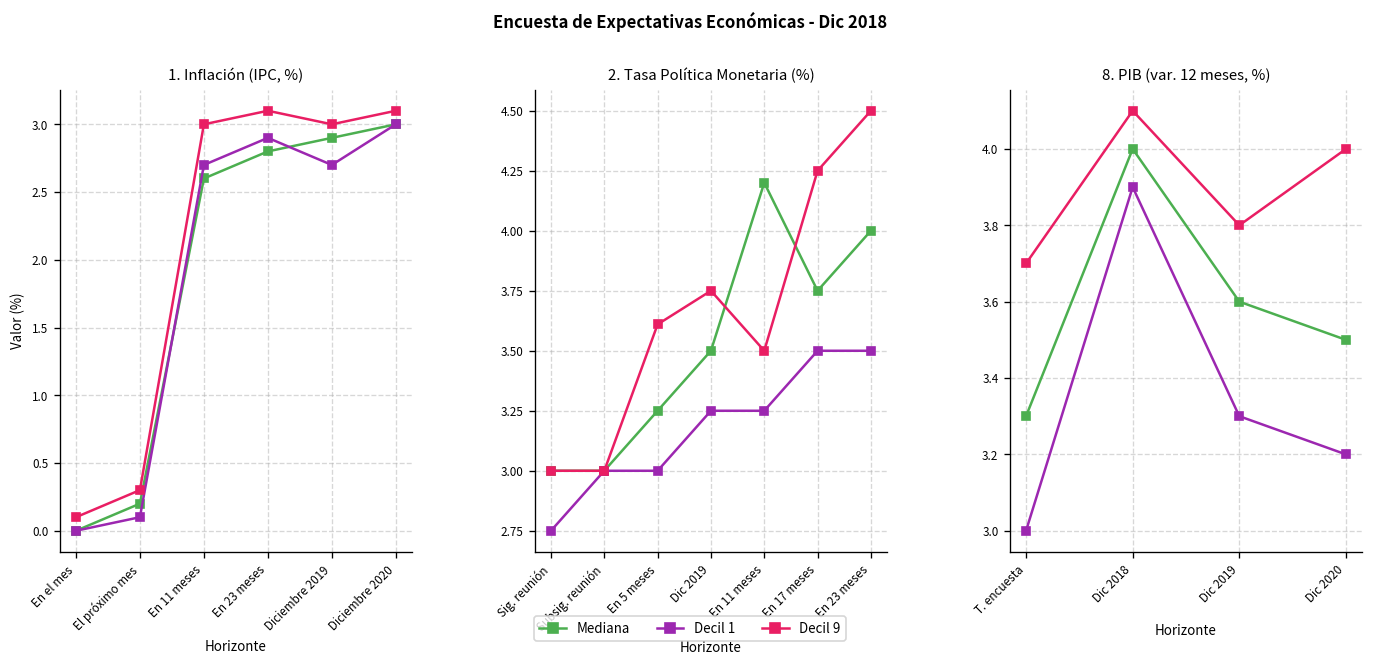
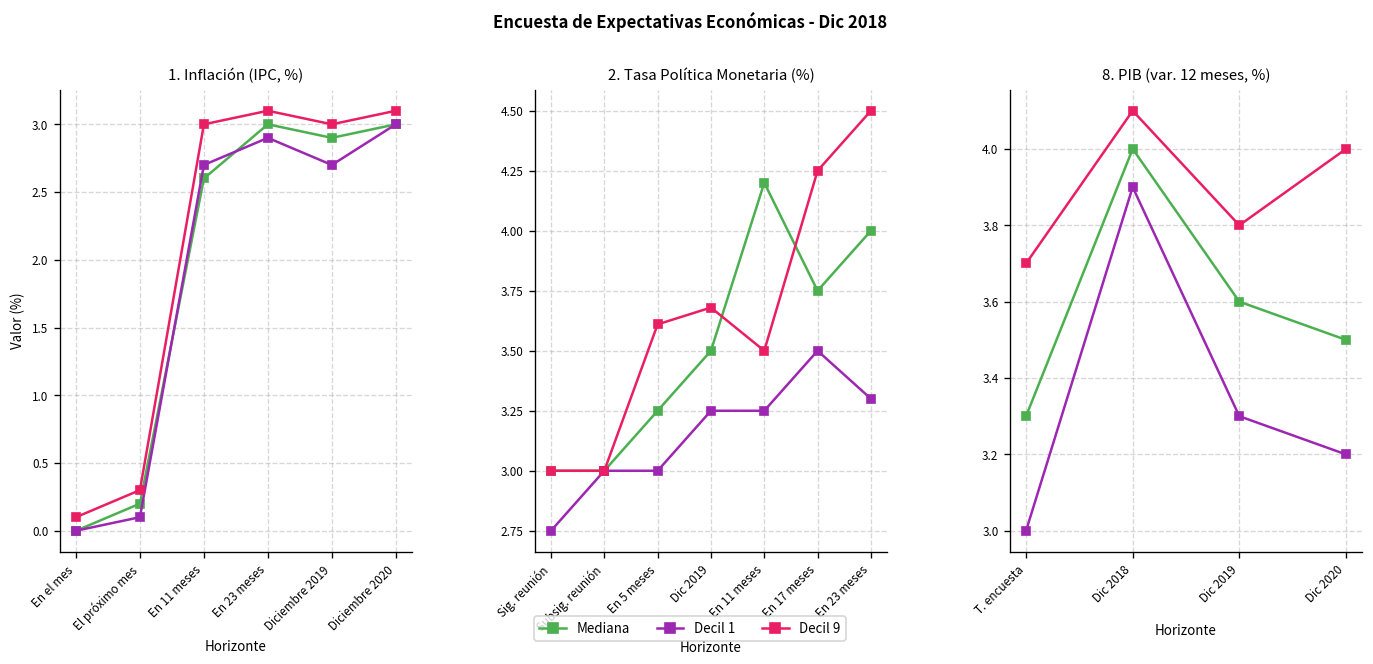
  {
    "1. Inflación (IPC, %)": {
      "Mediana": {
        "El próximo mes": 0.2,
        "En 11 meses": 2.6,
-       "En 23 meses": 2.8,
+       "En 23 meses": 3.0,
        "Diciembre 2019": 2.9
      },
      "Decil 1": {
        "El próximo mes": 0.1,
        "En 11 meses": 2.7,
        "En 23 meses": 2.9,
        "Diciembre 2019": 2.7
      },
      "Decil 9": {
        "En el mes": 0.1,
        "El próximo mes": 0.3,
        "En 11 meses": 3.0,
        "En 23 meses": 3.1,
        "Diciembre 2019": 3.0,
        "Diciembre 2020": 3.1
      }
    },
    "2. Tasa Política Monetaria (%)": {
      "Mediana": {
        "En 5 meses": 3.25,
        "Dic 2019": 3.50,
        "En 11 meses": 4.20,
        "En 17 meses": 3.75,
        "En 23 meses": 4.00
      },
      "Decil 1": {
        "Sig. reunión": 2.75,
        "En 5 meses": 3.0,
        "Dic 2019": 3.25,
        "En 11 meses": 3.25,
        "En 17 meses": 3.5,
-       "En 23 meses": 3.5
+       "En 23 meses": 3.3
      },
      "Decil 9": {
        "En 5 meses": 3.61,
-       "Dic 2019": 3.75,
+       "Dic 2019": 3.68,
        "En 11 meses": 3.50,
        "En 17 meses": 4.25,
        "En 23 meses": 4.50
      }
    },
    "8. PIB (var. 12 meses, %)": {
      "Mediana": {
        "T. encuesta": 3.30,
        "Dic 2018": 4.00,
        "Dic 2019": 3.60,
        "Dic 2020": 3.50
      },
      "Decil 1": {
        "T. encuesta": 3.00,
        "Dic 2018": 3.90,
        "Dic 2019": 3.30,
        "Dic 2020": 3.20
      },
      "Decil 9": {
        "T. encuesta": 3.70,
        "Dic 2018": 4.10,
        "Dic 2019": 3.80,
        "Dic 2020": 4.00
      }
    }
  }
